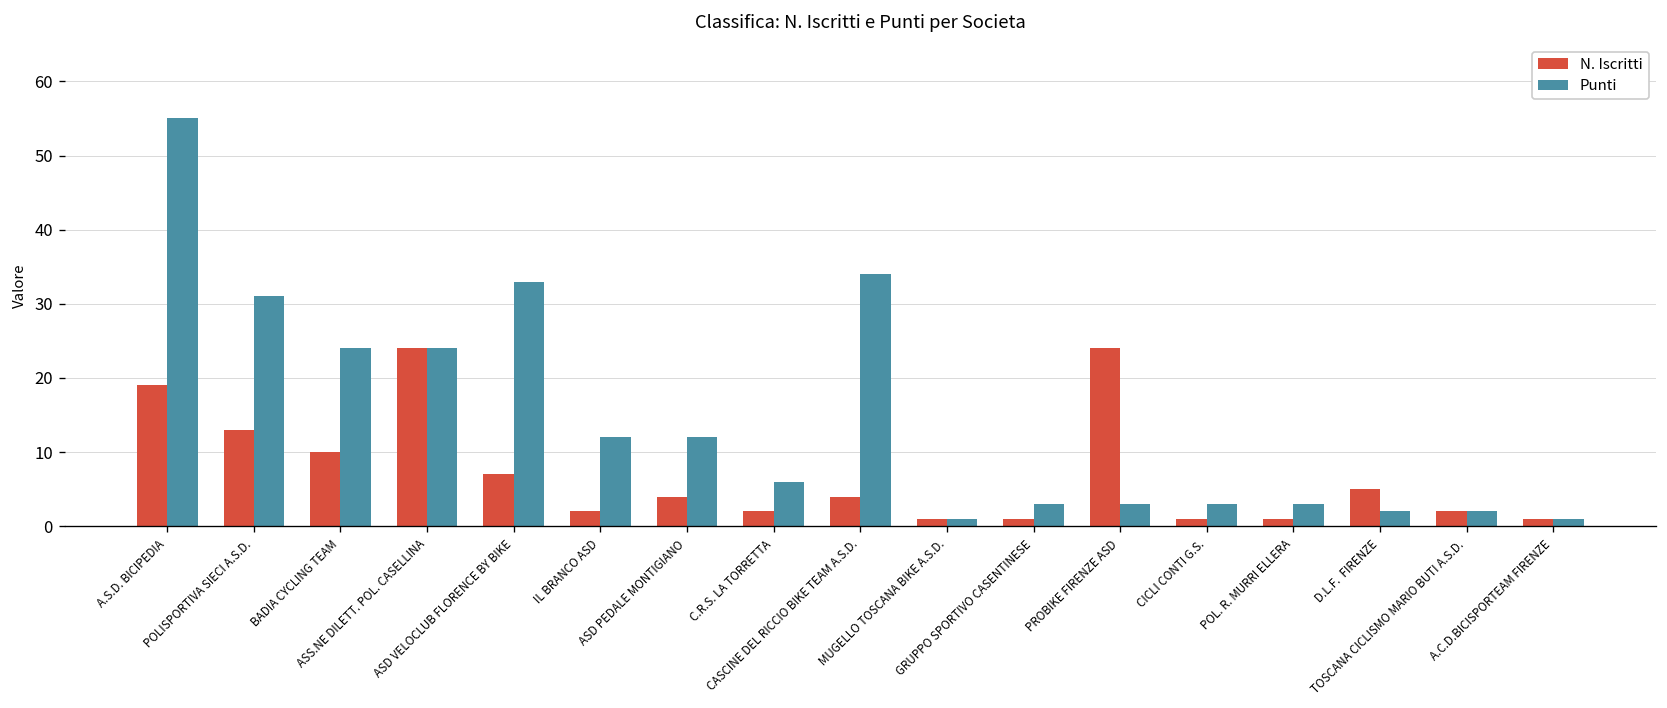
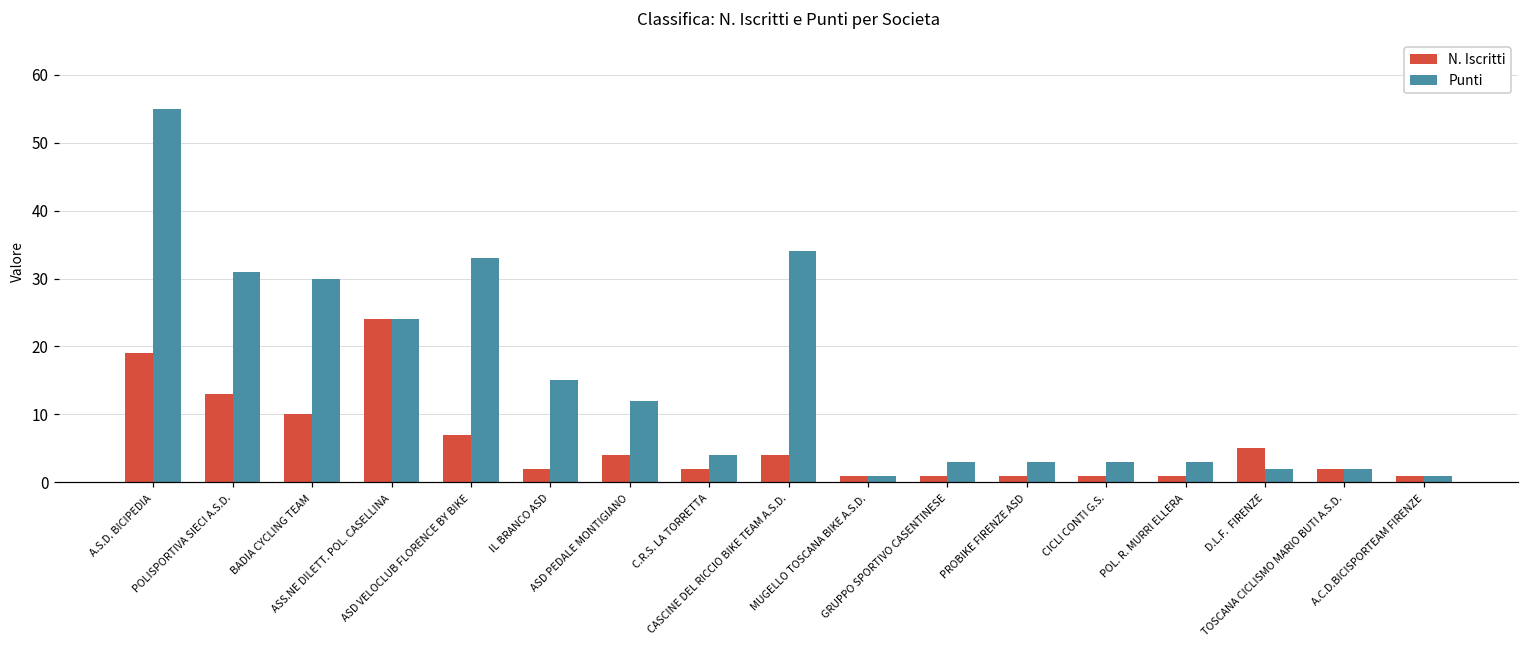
  {
    "N. Iscritti": {
      "A.S.D. BICIPEDIA": 19,
      "POLISPORTIVA SIECI A.S.D.": 13,
      "BADIA CYCLING TEAM": 10,
      "ASS.NE DILETT. POL. CASELLINA": 24,
      "ASD VELOCLUB FLORENCE BY BIKE": 7,
      "IL BRANCO ASD": 2,
      "ASD PEDALE MONTIGIANO": 4,
      "C.R.S. LA TORRETTA": 2,
      "CASCINE DEL RICCIO BIKE TEAM A.S.D.": 4,
      "MUGELLO TOSCANA BIKE A.S.D.": 1,
      "GRUPPO SPORTIVO CASENTINESE": 1,
-     "PROBIKE FIRENZE ASD": 24,
+     "PROBIKE FIRENZE ASD": 1,
      "CICLI CONTI G.S.": 1,
      "POL. R. MURRI ELLERA": 1,
      "D.L.F. FIRENZE": 5,
      "TOSCANA CICLISMO MARIO BUTI A.S.D.": 2,
      "A.C.D.BICISPORTEAM FIRENZE": 1
    },
    "Punti": {
      "A.S.D. BICIPEDIA": 55,
      "POLISPORTIVA SIECI A.S.D.": 31,
-     "BADIA CYCLING TEAM": 24,
+     "BADIA CYCLING TEAM": 30,
      "ASS.NE DILETT. POL. CASELLINA": 24,
      "ASD VELOCLUB FLORENCE BY BIKE": 33,
-     "IL BRANCO ASD": 12,
+     "IL BRANCO ASD": 15,
      "ASD PEDALE MONTIGIANO": 12,
-     "C.R.S. LA TORRETTA": 6,
+     "C.R.S. LA TORRETTA": 4,
      "CASCINE DEL RICCIO BIKE TEAM A.S.D.": 34,
      "MUGELLO TOSCANA BIKE A.S.D.": 1,
      "GRUPPO SPORTIVO CASENTINESE": 3,
      "PROBIKE FIRENZE ASD": 3,
      "CICLI CONTI G.S.": 3,
      "POL. R. MURRI ELLERA": 3,
      "D.L.F. FIRENZE": 2,
      "TOSCANA CICLISMO MARIO BUTI A.S.D.": 2,
      "A.C.D.BICISPORTEAM FIRENZE": 1
    }
  }
